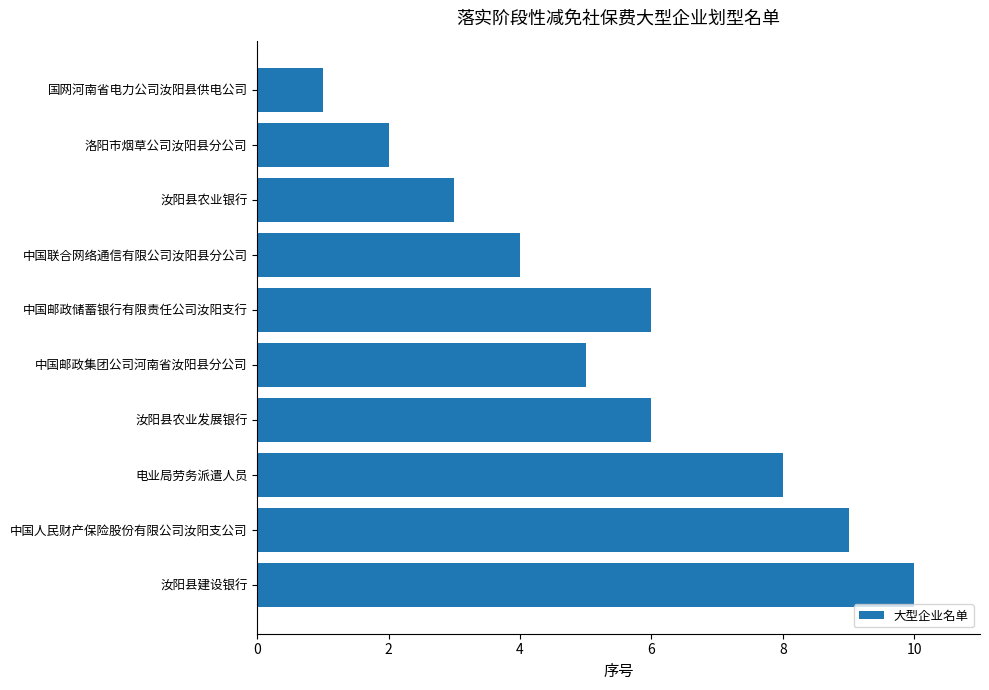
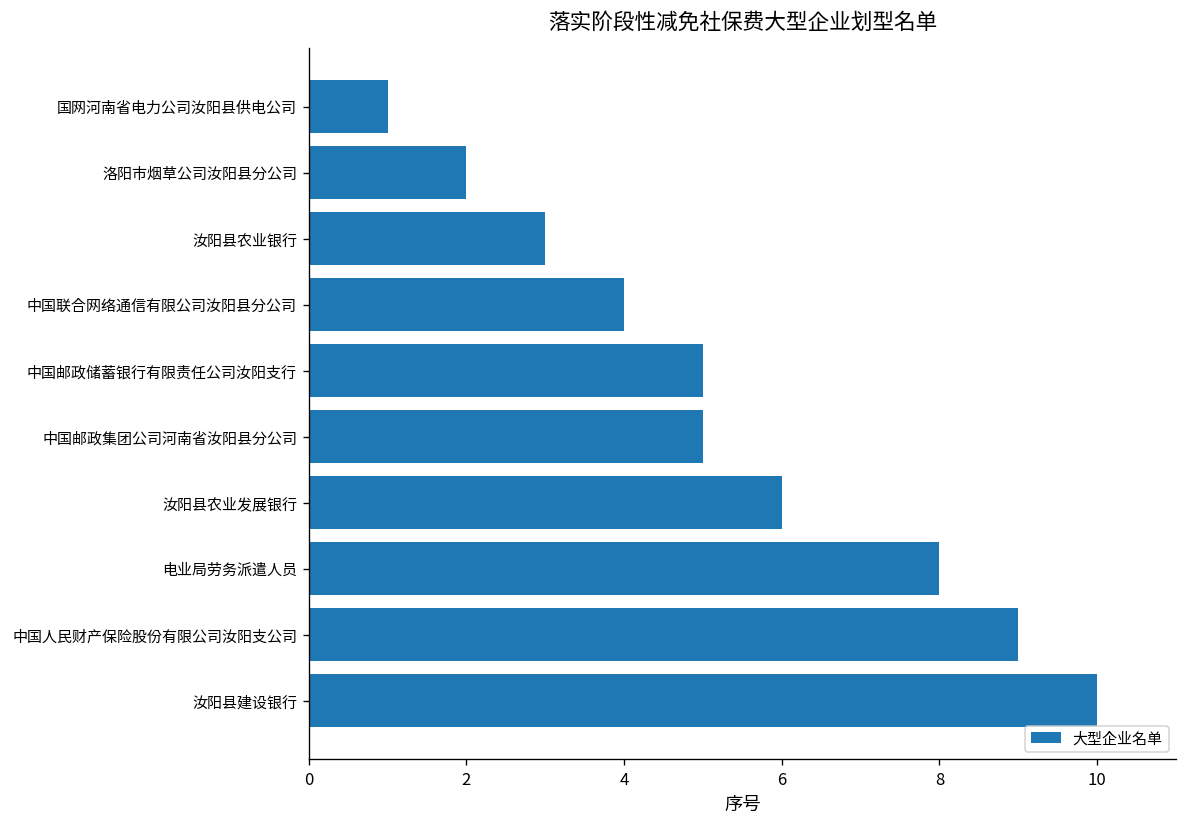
  {
    "国网河南省电力公司汝阳县供电公司": 1,
    "洛阳市烟草公司汝阳县分公司": 2,
    "汝阳县农业银行": 3,
    "中国联合网络通信有限公司汝阳县分公司": 4,
-   "中国邮政储蓄银行有限责任公司汝阳支行": 6,
+   "中国邮政储蓄银行有限责任公司汝阳支行": 5,
    "中国邮政集团公司河南省汝阳县分公司": 5,
    "汝阳县农业发展银行": 6,
    "电业局劳务派遣人员": 8,
    "中国人民财产保险股份有限公司汝阳支公司": 9,
    "汝阳县建设银行": 10
  }
